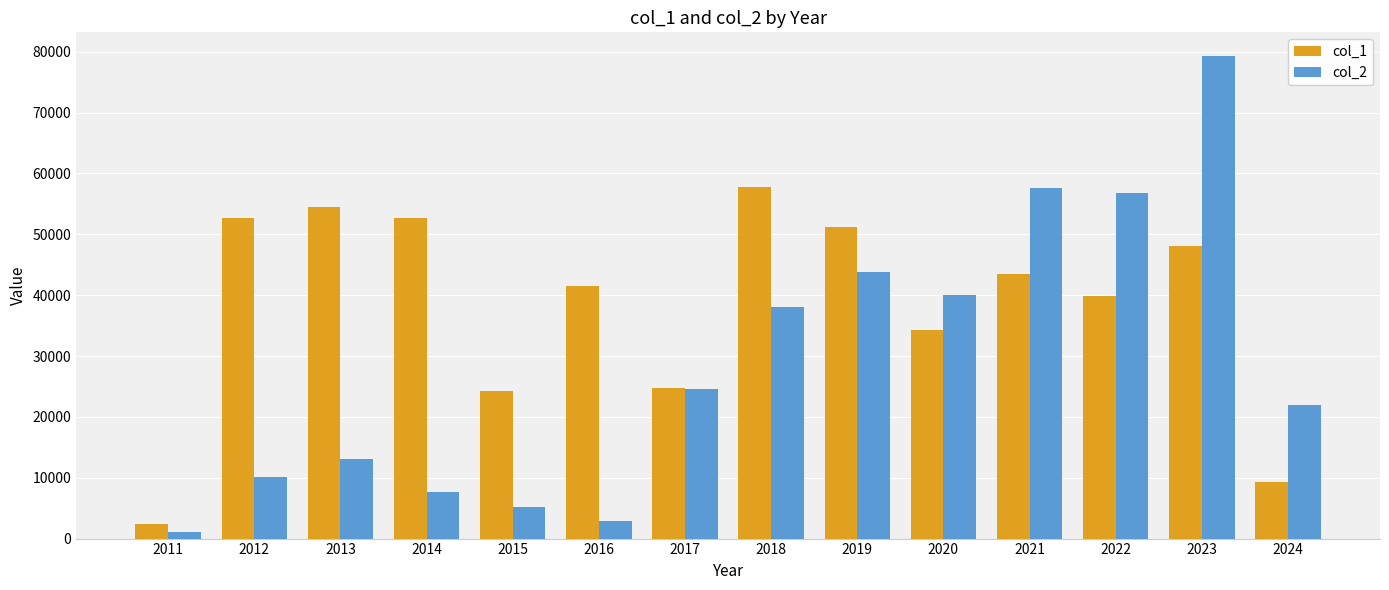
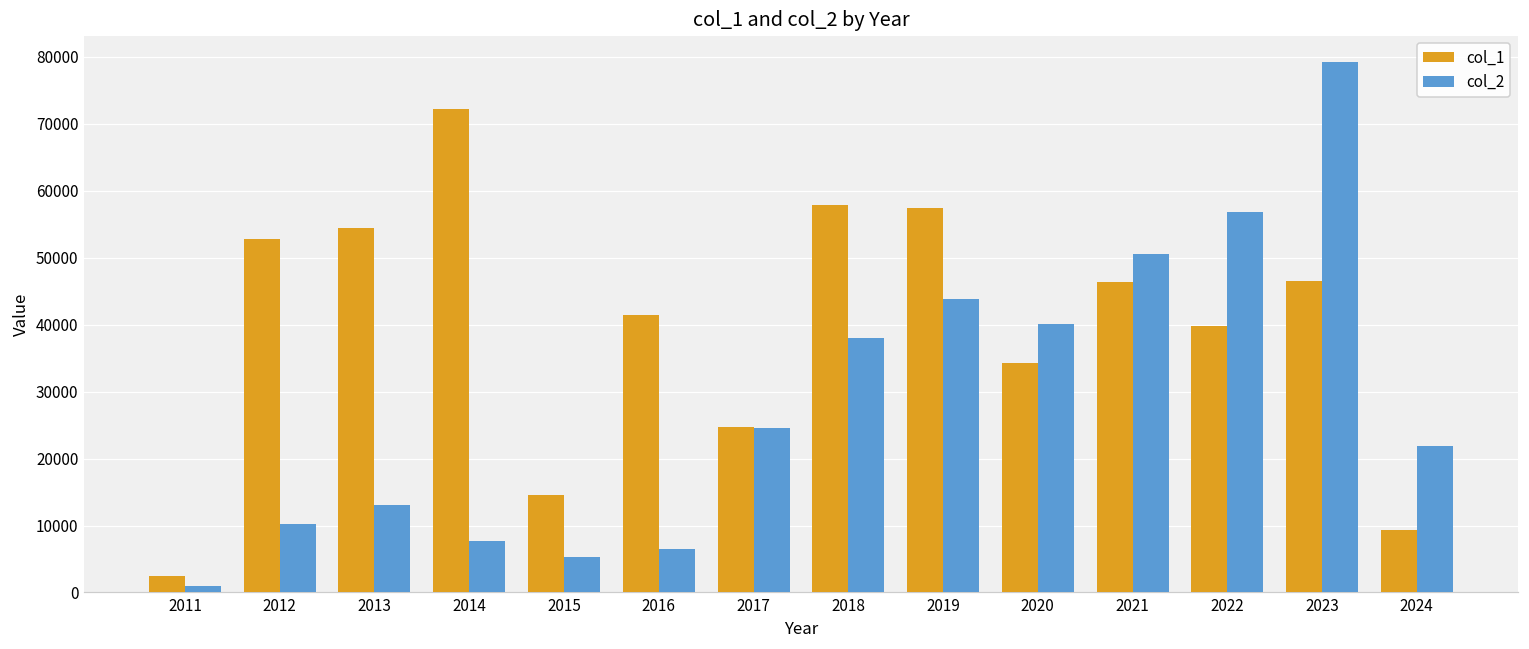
  {
    "col_1": {
      "2011": 2000,
      "2012": 53000,
      "2013": 54000,
-     "2014": 53000,
-     "2015": 24000,
+     "2014": 72000,
+     "2015": 15000,
      "2016": 41000,
      "2017": 25000,
      "2018": 58000,
-     "2019": 51000,
+     "2019": 57000,
      "2020": 34000,
-     "2021": 44000,
+     "2021": 46000,
      "2022": 40000,
-     "2023": 48000,
+     "2023": 47000,
      "2024": 9000
    },
    "col_2": {
      "2011": 1000,
      "2012": 10000,
      "2013": 13000,
      "2014": 8000,
      "2015": 5000,
-     "2016": 3000,
+     "2016": 7000,
      "2017": 25000,
      "2018": 38000,
      "2019": 44000,
      "2020": 40000,
-     "2021": 58000,
+     "2021": 51000,
      "2022": 57000,
      "2023": 79000,
      "2024": 22000
    }
  }
